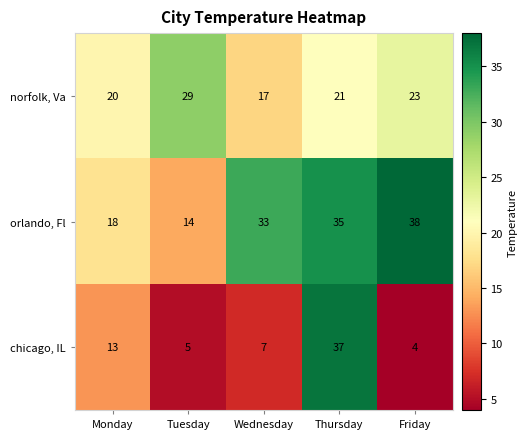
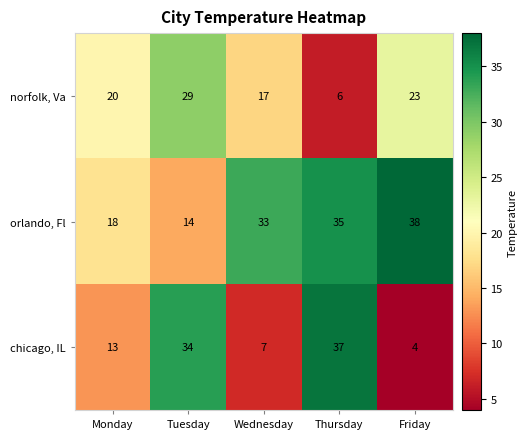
  {
    "norfolk, Va": {
      "Monday": 20,
      "Tuesday": 29,
      "Wednesday": 17,
-     "Thursday": 21,
+     "Thursday": 6,
      "Friday": 23
    },
    "orlando, Fl": {
      "Monday": 18,
      "Tuesday": 14,
      "Wednesday": 33,
      "Thursday": 35,
      "Friday": 38
    },
    "chicago, IL": {
      "Monday": 13,
-     "Tuesday": 5,
+     "Tuesday": 34,
      "Wednesday": 7,
      "Thursday": 37,
      "Friday": 4
    }
  }
